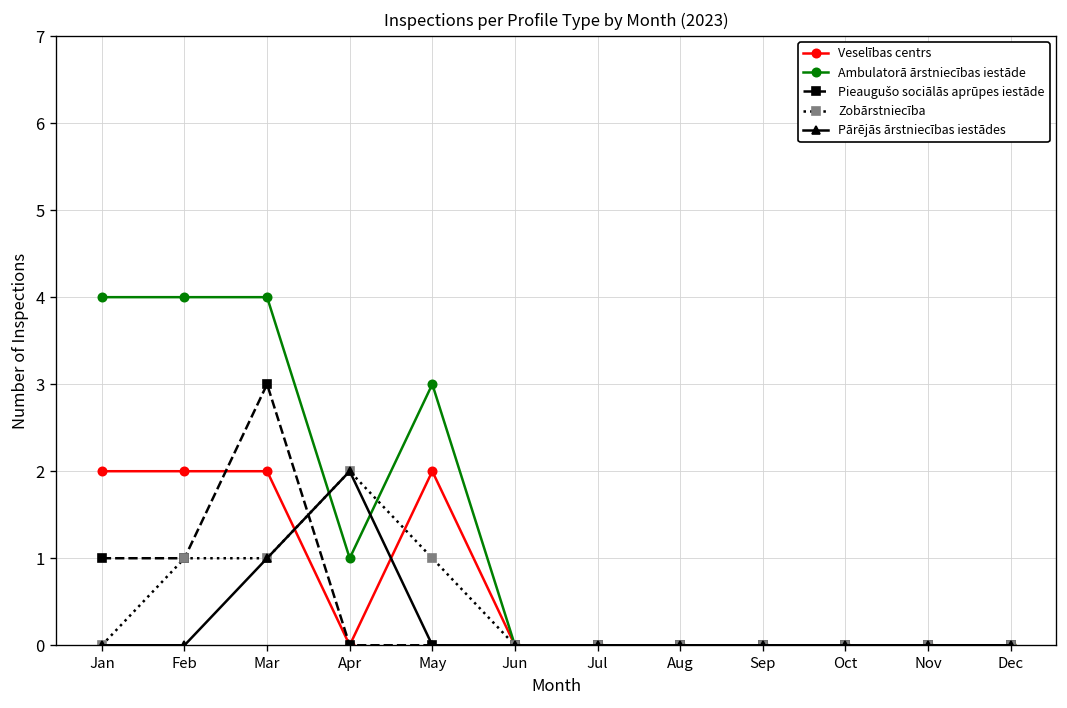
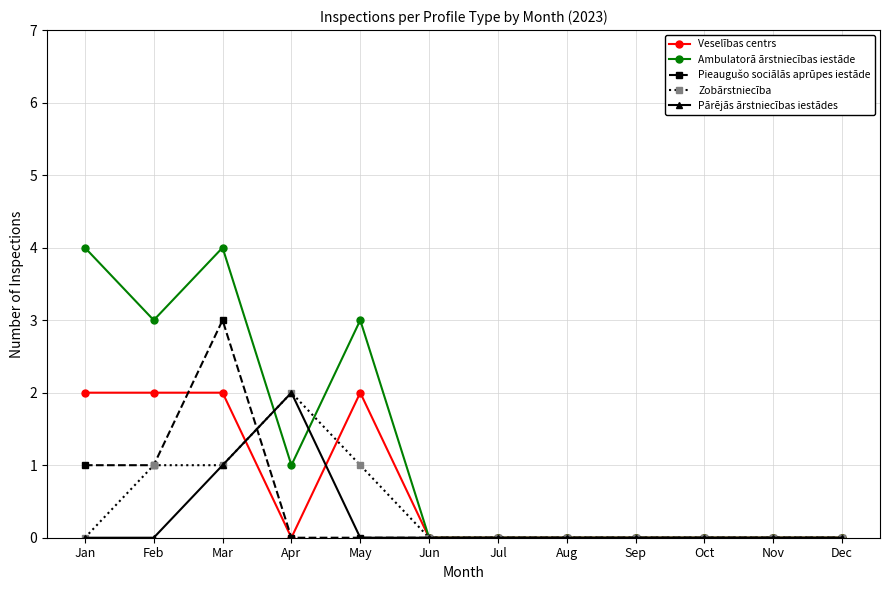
  {
    "Veselības centrs": {
      "Jan": 2,
      "Feb": 2,
      "Mar": 2,
      "May": 2
    },
    "Ambulatorā ārstniecības iestāde": {
      "Jan": 4,
-     "Feb": 4,
+     "Feb": 3,
      "Mar": 4,
      "Apr": 1,
      "May": 3
    }
  }
